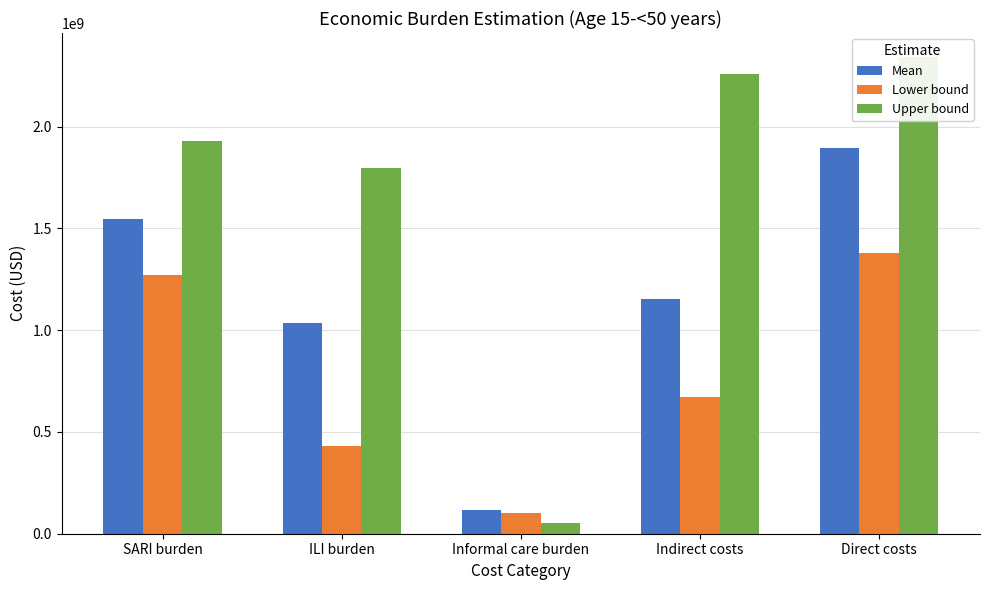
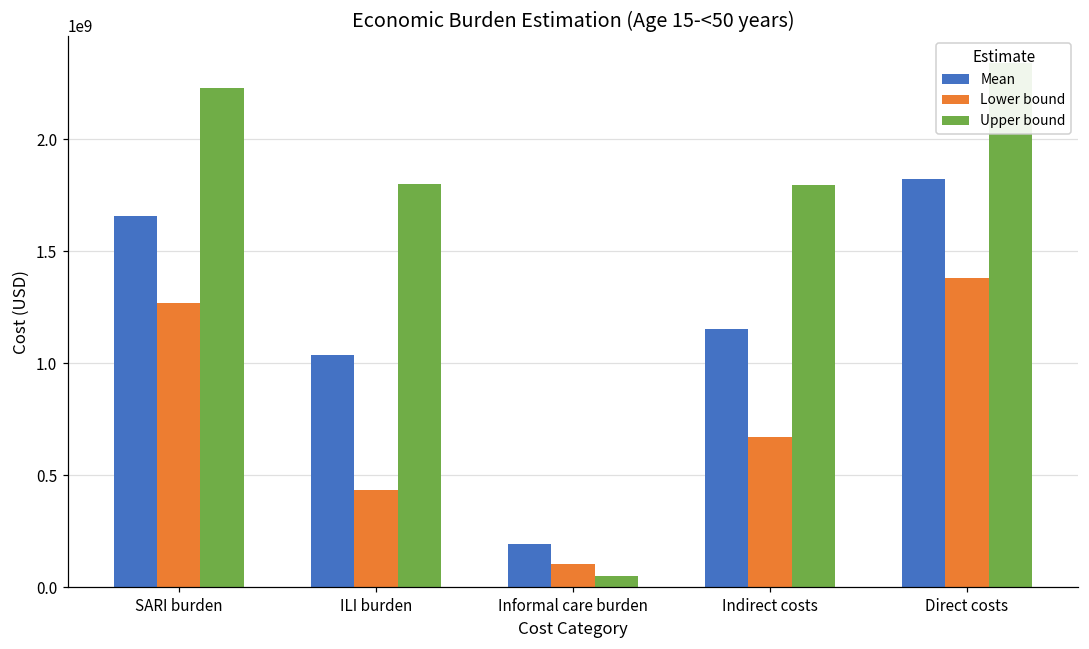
  {
    "Mean": {
-     "SARI burden": 1550000000,
+     "SARI burden": 1660000000,
      "ILI burden": 1040000000,
-     "Informal care burden": 120000000,
+     "Informal care burden": 190000000,
      "Indirect costs": 1150000000,
-     "Direct costs": 1890000000
+     "Direct costs": 1820000000
    },
    "Lower bound": {
      "SARI burden": 1270000000,
      "ILI burden": 430000000,
      "Informal care burden": 100000000,
      "Indirect costs": 670000000,
      "Direct costs": 1380000000
    },
    "Upper bound": {
-     "SARI burden": 1930000000,
+     "SARI burden": 2230000000,
      "ILI burden": 1800000000,
      "Informal care burden": 50000000,
-     "Indirect costs": 2260000000
+     "Indirect costs": 1800000000
    }
  }
